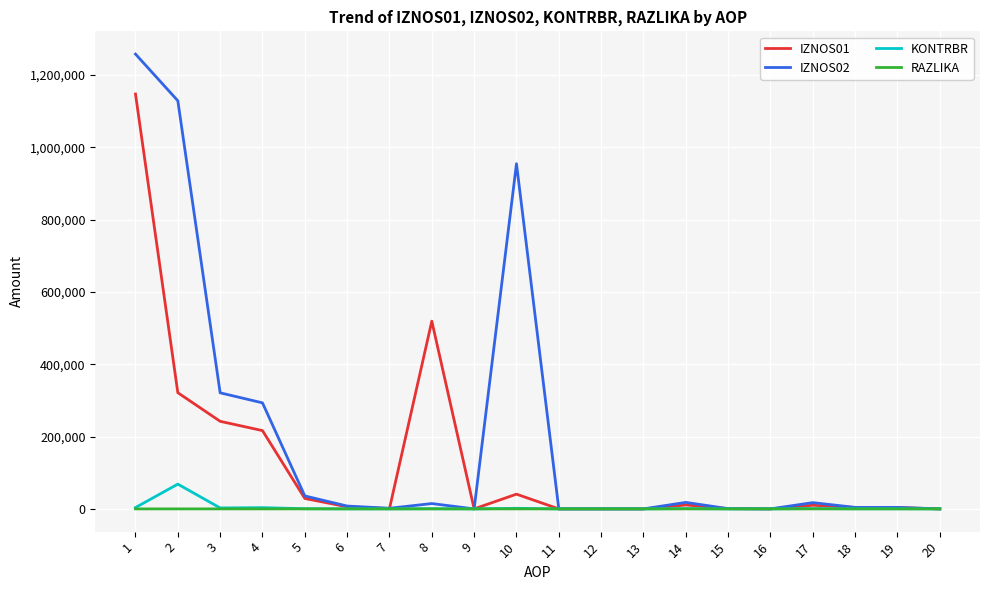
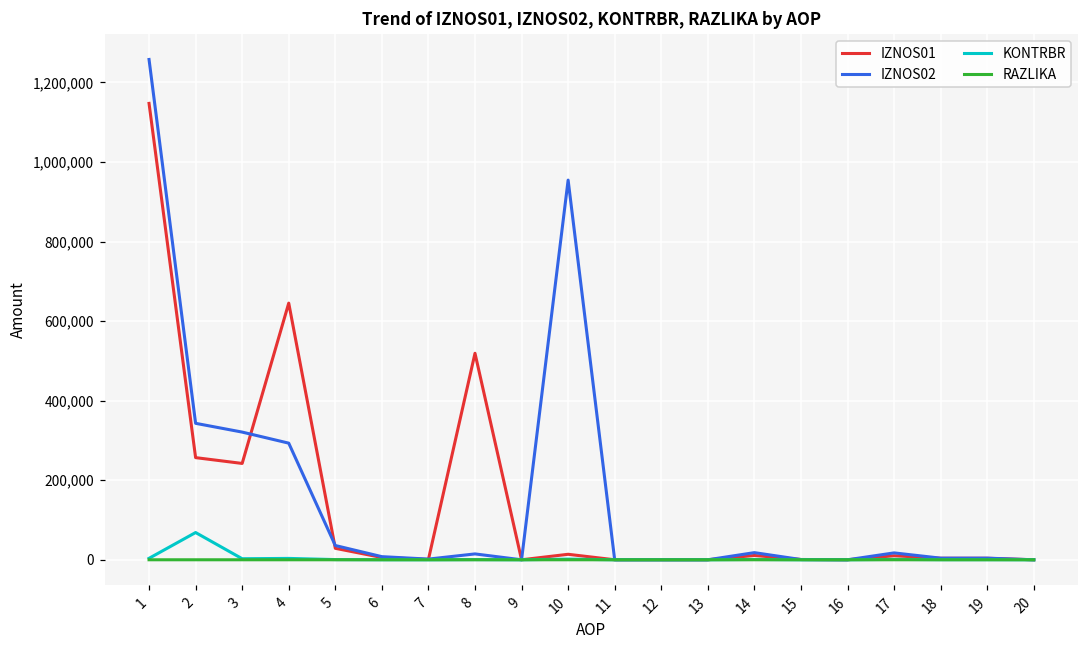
  {
    "IZNOS01": {
      "1": "1,150,000",
-     "2": "320,000",
+     "2": "260,000",
      "3": "240,000",
-     "4": "220,000",
+     "4": "650,000",
      "5": "30,000",
      "8": "520,000",
-     "10": "40,000",
+     "10": "10,000",
      "14": "10,000",
      "17": "10,000"
    },
    "IZNOS02": {
      "1": "1,260,000",
-     "2": "1,130,000",
+     "2": "340,000",
      "3": "320,000",
      "4": "290,000",
      "5": "40,000",
      "8": "10,000",
      "10": "950,000",
      "14": "20,000",
      "17": "20,000"
    },
    "KONTRBR": {
      "2": "70,000"
    },
    "RAZLIKA": {
      "2": "0"
    }
  }
